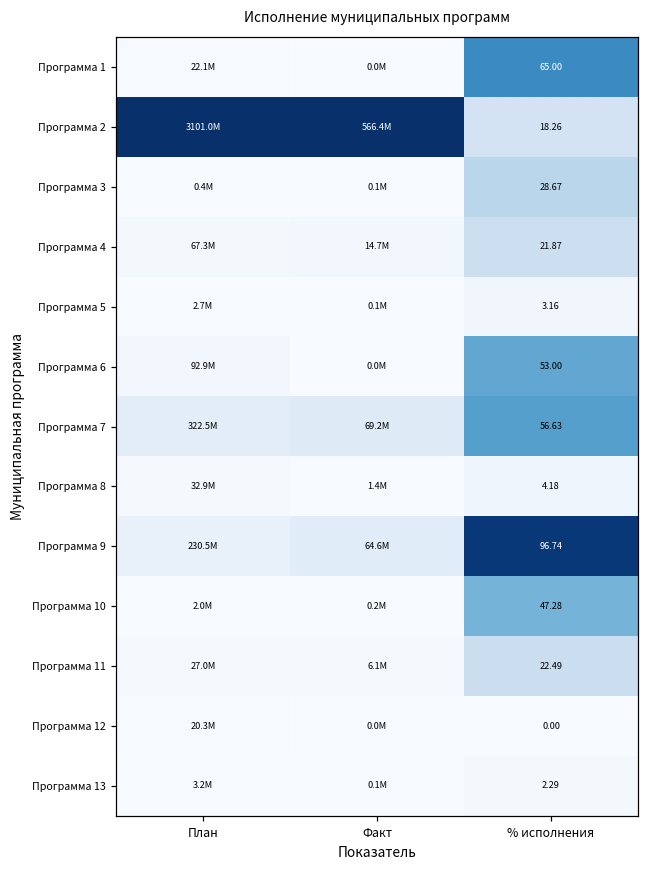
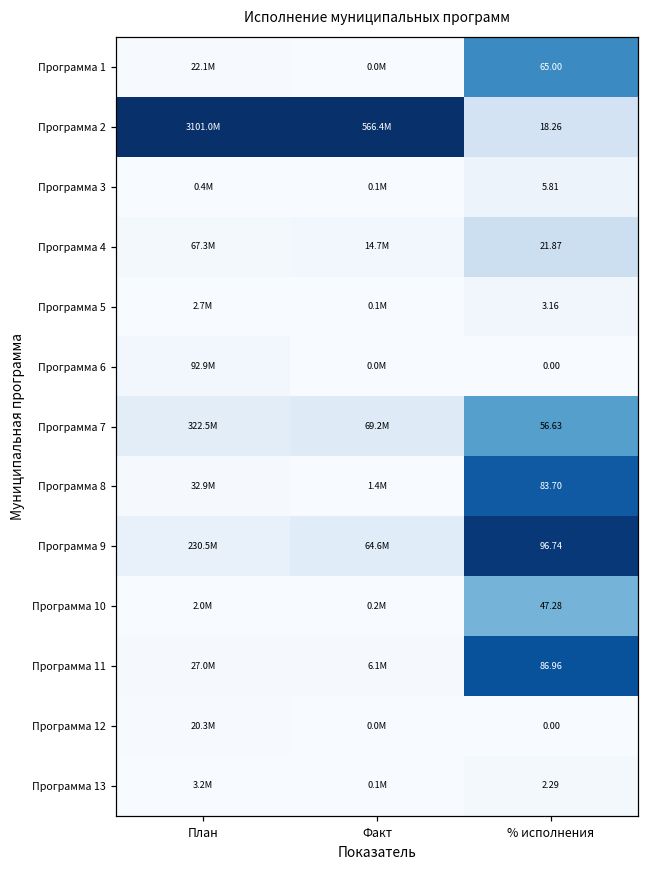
  {
    "Программа 1": {
      "План": "22.1M",
      "Факт": "0.0M",
      "% исполнения": "65.00"
    },
    "Программа 2": {
      "План": "3101.0M",
      "Факт": "566.4M",
      "% исполнения": "18.26"
    },
    "Программа 3": {
      "План": "0.4M",
      "Факт": "0.1M",
-     "% исполнения": "28.67"
+     "% исполнения": "5.81"
    },
    "Программа 4": {
      "План": "67.3M",
      "Факт": "14.7M",
      "% исполнения": "21.87"
    },
    "Программа 5": {
      "План": "2.7M",
      "Факт": "0.1M",
      "% исполнения": "3.16"
    },
    "Программа 6": {
      "План": "92.9M",
      "Факт": "0.0M",
-     "% исполнения": "53.00"
+     "% исполнения": "0.00"
    },
    "Программа 7": {
      "План": "322.5M",
      "Факт": "69.2M",
      "% исполнения": "56.63"
    },
    "Программа 8": {
      "План": "32.9M",
      "Факт": "1.4M",
-     "% исполнения": "4.18"
+     "% исполнения": "83.70"
    },
    "Программа 9": {
      "План": "230.5M",
      "Факт": "64.6M",
      "% исполнения": "96.74"
    },
    "Программа 10": {
      "План": "2.0M",
      "Факт": "0.2M",
      "% исполнения": "47.28"
    },
    "Программа 11": {
      "План": "27.0M",
      "Факт": "6.1M",
-     "% исполнения": "22.49"
+     "% исполнения": "86.96"
    },
    "Программа 12": {
      "План": "20.3M",
      "Факт": "0.0M",
      "% исполнения": "0.00"
    },
    "Программа 13": {
      "План": "3.2M",
      "Факт": "0.1M",
      "% исполнения": "2.29"
    }
  }
